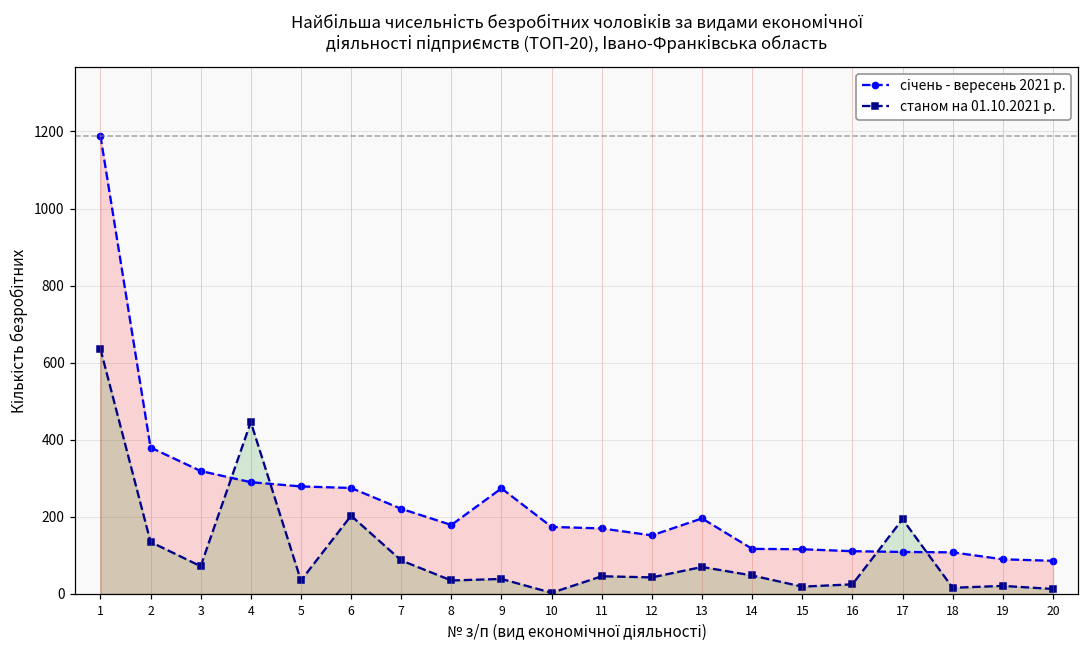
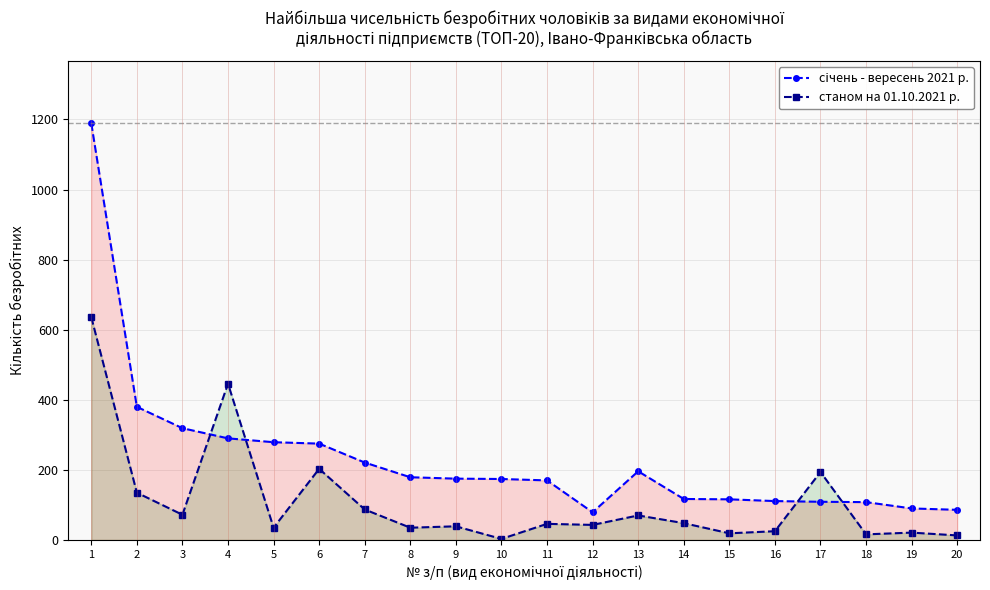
  {
    "січень - вересень 2021 р.": {
      "1": 1190,
      "2": 380,
      "3": 320,
      "4": 290,
      "5": 280,
      "6": 280,
      "7": 220,
      "8": 180,
-     "9": 270,
+     "9": 180,
      "10": 170,
      "11": 170,
-     "12": 150,
+     "12": 80,
      "13": 200,
      "14": 120,
      "15": 120,
      "16": 110,
      "17": 110,
      "18": 110,
      "19": 90,
      "20": 90
    },
    "станом на 01.10.2021 р.": {
      "1": 640,
      "2": 140,
      "3": 70,
      "4": 450,
      "5": 40,
      "6": 200,
      "7": 90,
      "8": 40,
      "9": 40,
      "10": 0,
      "11": 50,
      "12": 40,
      "13": 70,
      "14": 50,
      "15": 20,
      "16": 30,
      "17": 190,
      "18": 20,
      "19": 20,
      "20": 10
    }
  }
